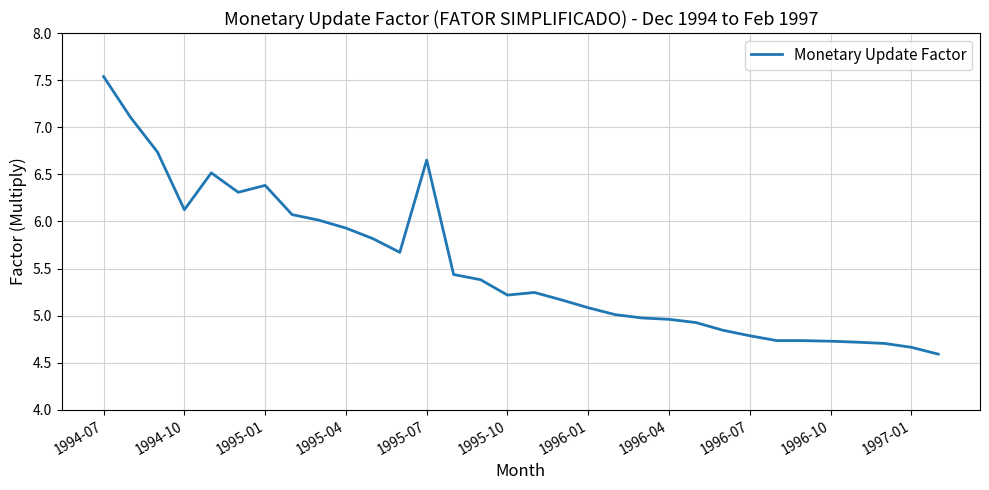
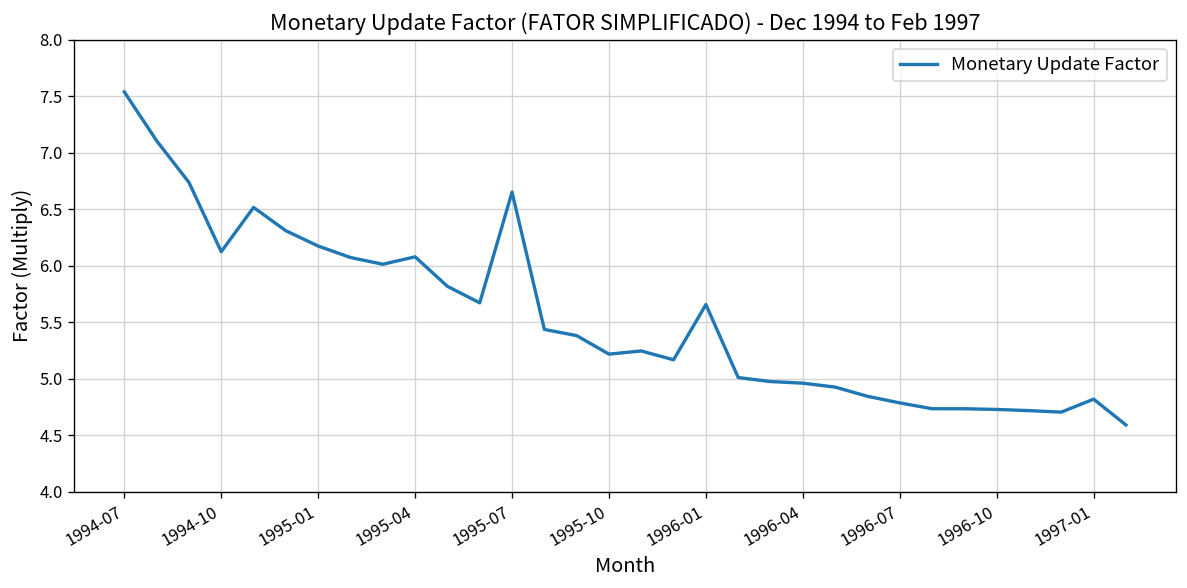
  {
    "1994-07": 7.5,
    "1994-10": 6.1,
-   "1995-01": 6.4,
-   "1995-04": 5.9,
+   "1995-01": 6.2,
+   "1995-04": 6.1,
    "1995-07": 6.7,
    "1995-10": 5.2,
-   "1996-01": 5.1,
+   "1996-01": 5.7,
    "1996-04": 5.0,
    "1996-07": 4.8,
    "1996-10": 4.7,
-   "1997-01": 4.7
+   "1997-01": 4.8
  }
